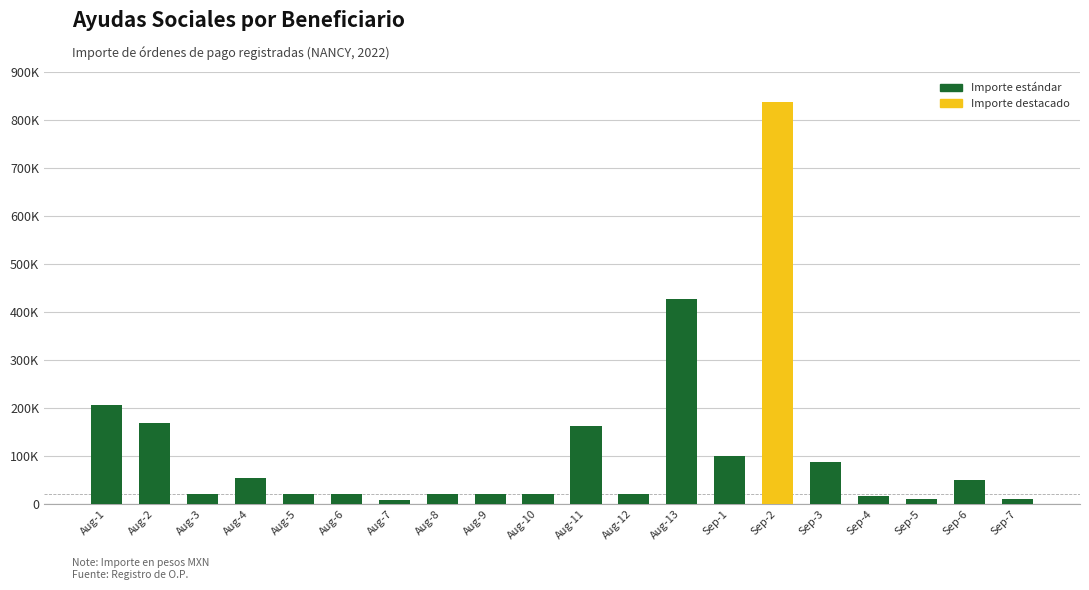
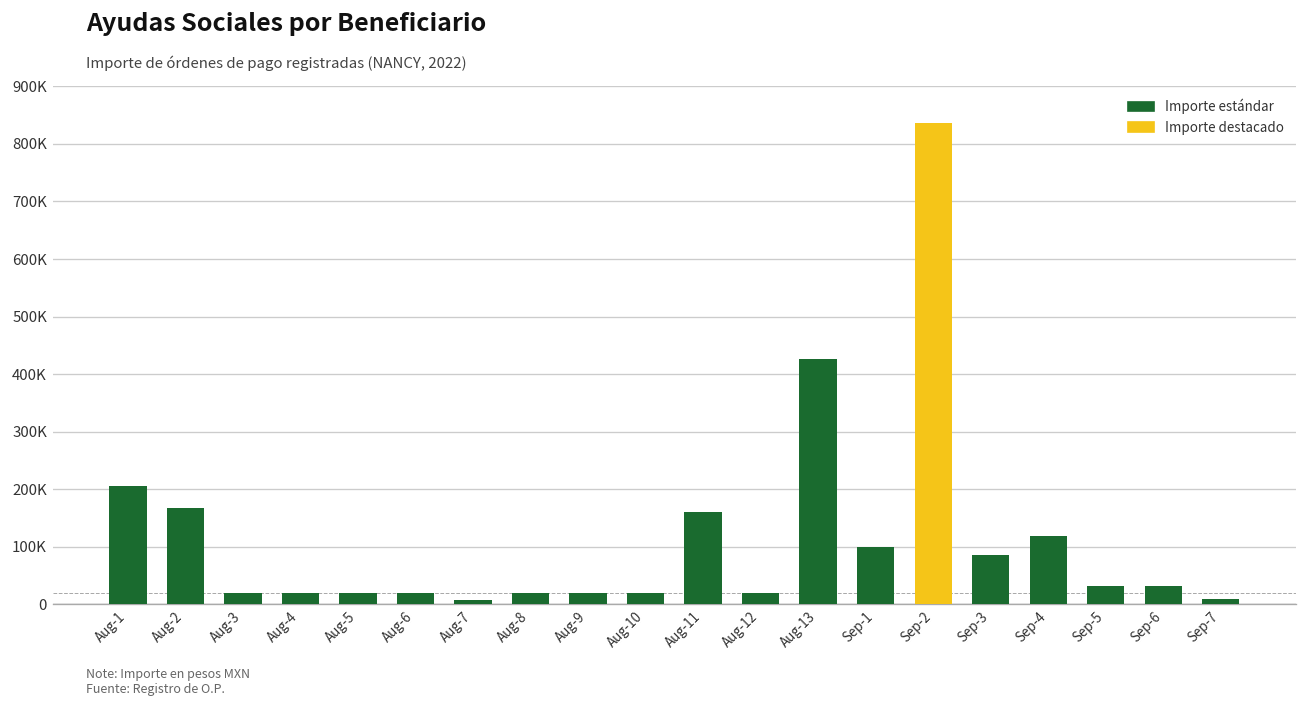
  {
    "Aug-1": 210000,
    "Aug-2": 170000,
    "Aug-3": 20000,
-   "Aug-4": 50000,
+   "Aug-4": 20000,
    "Aug-5": 20000,
    "Aug-6": 20000,
    "Aug-7": 10000,
    "Aug-8": 20000,
    "Aug-9": 20000,
    "Aug-10": 20000,
    "Aug-11": 160000,
    "Aug-12": 20000,
    "Aug-13": 430000,
    "Sep-1": 100000,
    "Sep-2": 840000,
    "Sep-3": 90000,
-   "Sep-4": 20000,
-   "Sep-5": 10000,
-   "Sep-6": 50000,
+   "Sep-4": 120000,
+   "Sep-5": 30000,
+   "Sep-6": 30000,
    "Sep-7": 10000
  }
